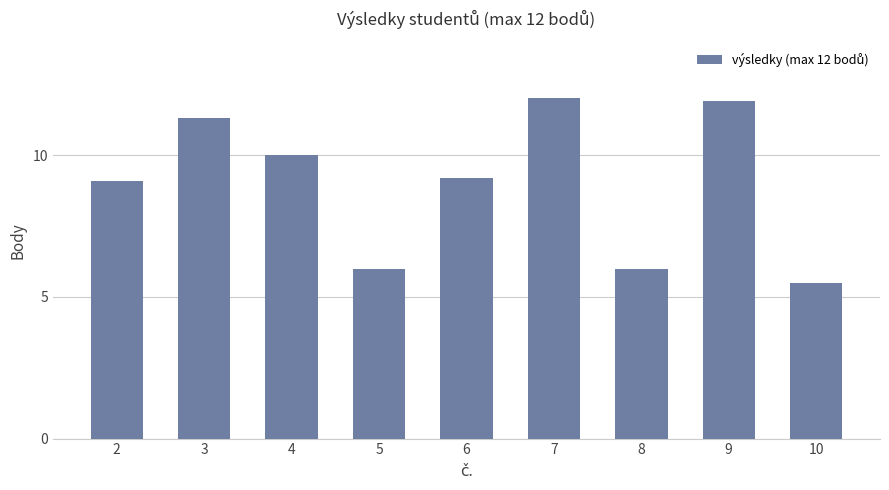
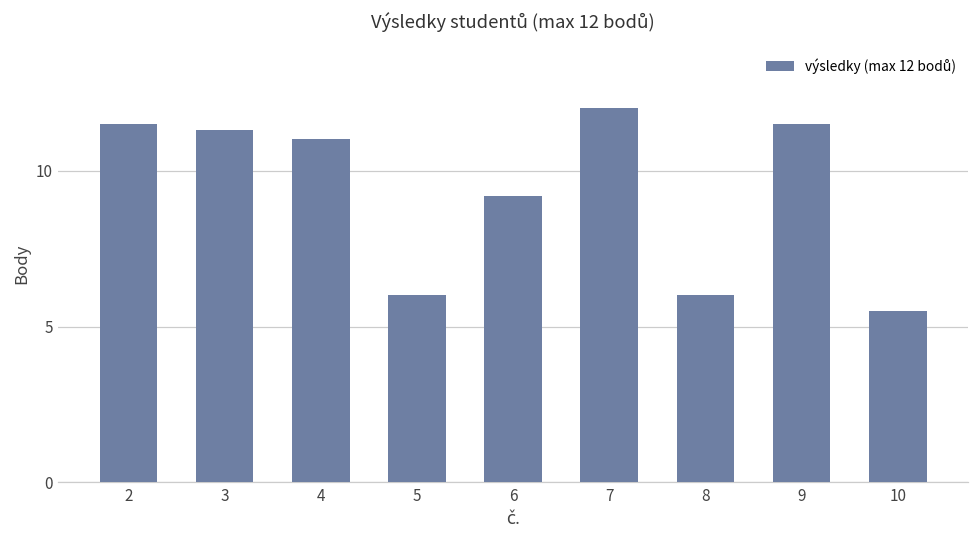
  {
-   "2": 9.1,
+   "2": 11.5,
    "3": 11.3,
-   "4": 10,
+   "4": 11,
    "5": 6.0,
    "6": 9.2,
    "7": 12.0,
    "8": 6.0,
-   "9": 11.9,
+   "9": 11.5,
    "10": 5.5
  }
